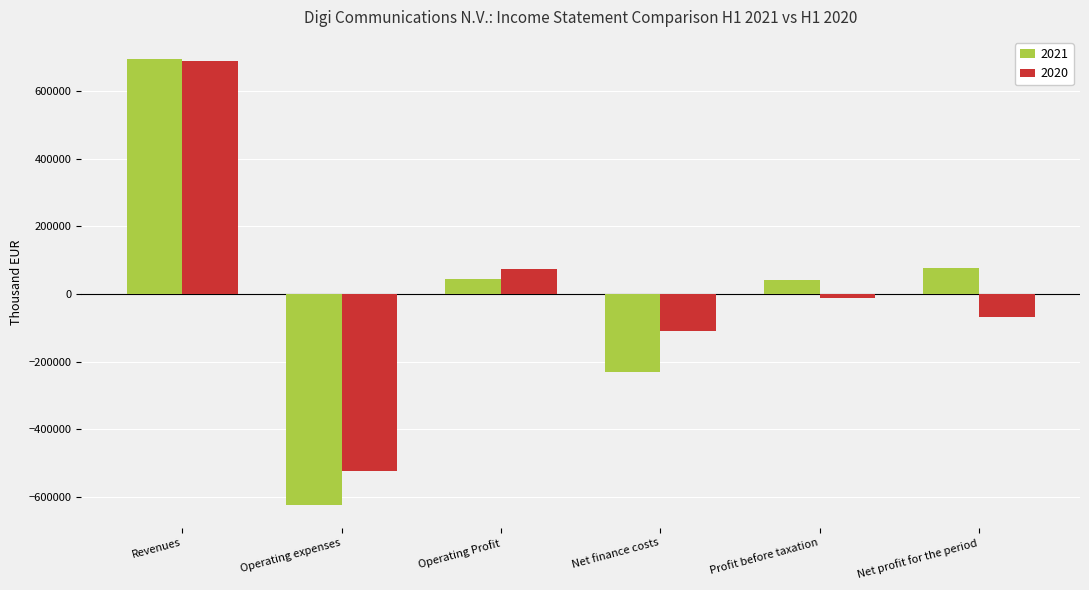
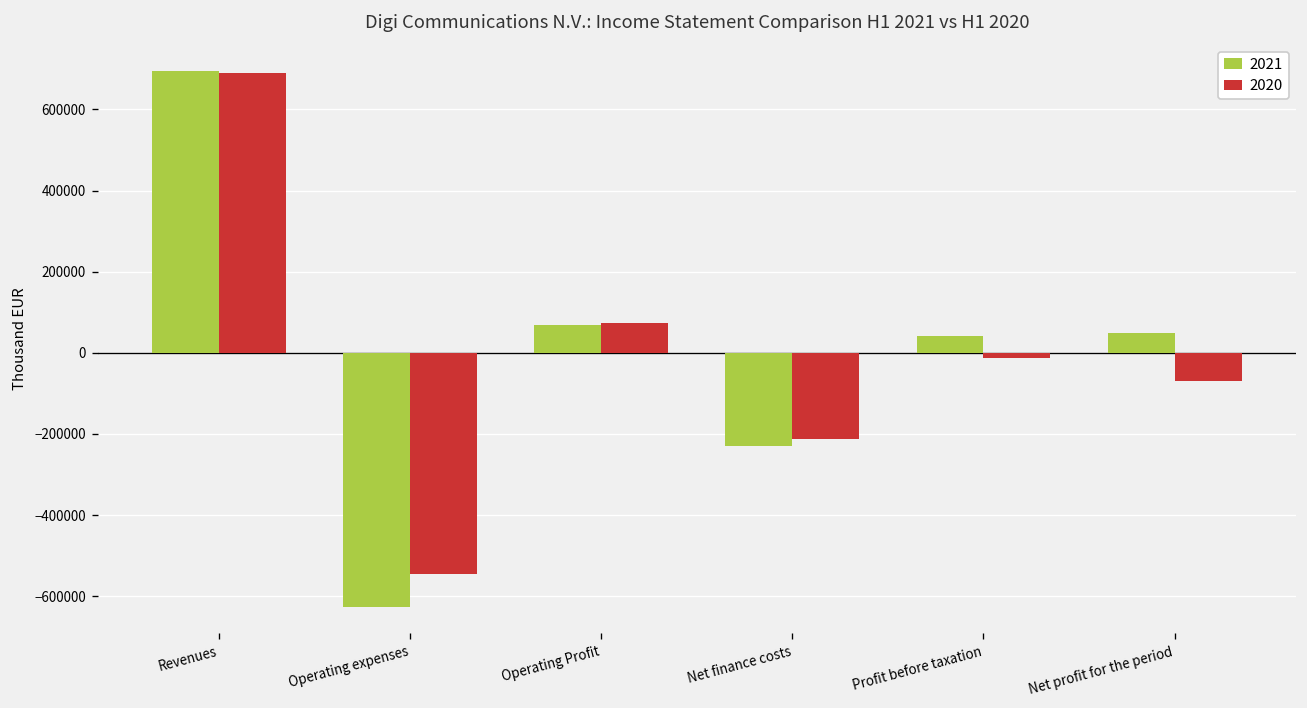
  {
    "2021": {
      "Revenues": 690000,
      "Operating expenses": -630000,
-     "Operating Profit": 40000,
+     "Operating Profit": 70000,
      "Net finance costs": -230000,
      "Profit before taxation": 40000,
-     "Net profit for the period": 80000
+     "Net profit for the period": 50000
    },
    "2020": {
      "Revenues": 690000,
-     "Operating expenses": -520000,
+     "Operating expenses": -550000,
      "Operating Profit": 70000,
-     "Net finance costs": -110000,
+     "Net finance costs": -210000,
      "Profit before taxation": -10000,
      "Net profit for the period": -70000
    }
  }
